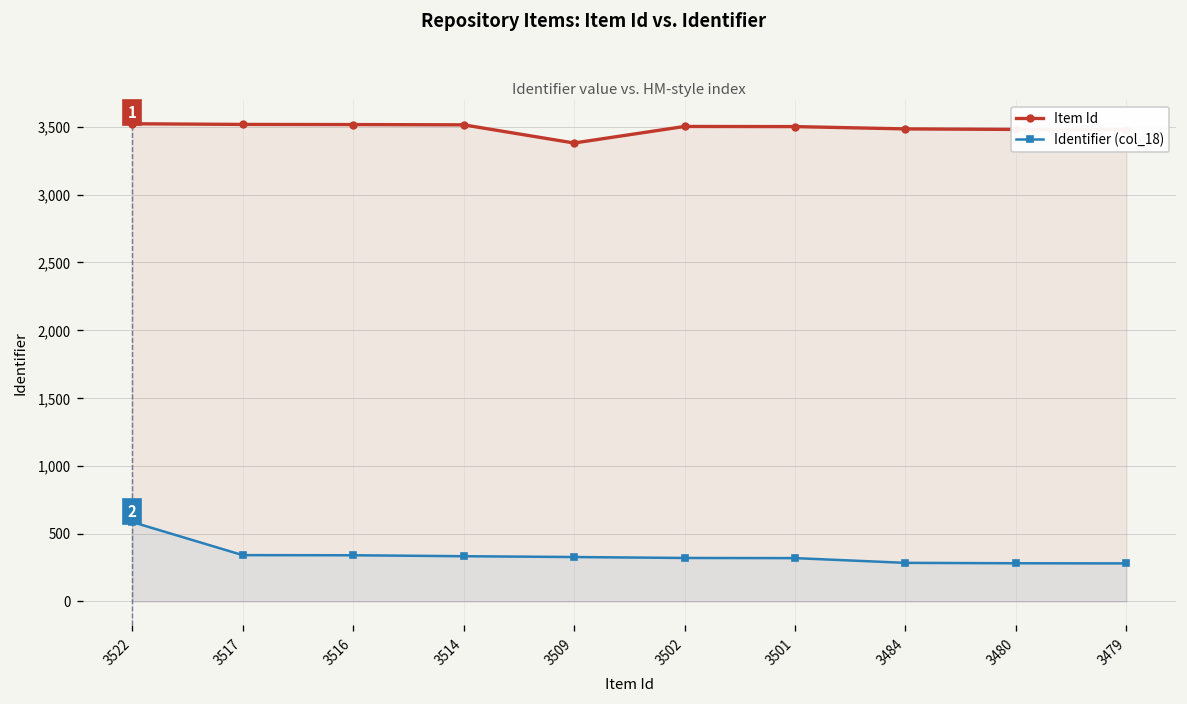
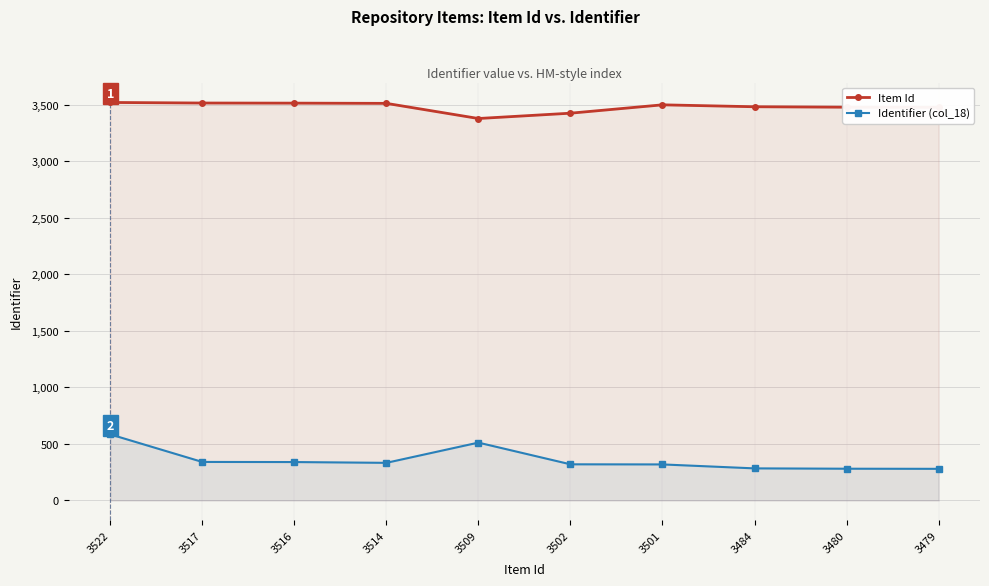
  {
    "Item Id": {
      "3517": "3,520",
      "3516": "3,520",
      "3514": "3,510",
      "3509": "3,380",
-     "3502": "3,500",
+     "3502": "3,430",
      "3501": "3,500",
      "3484": "3,480"
    },
    "Identifier (col_18)": {
      "3517": "340",
      "3516": "340",
      "3514": "330",
-     "3509": "330",
+     "3509": "510",
      "3502": "320",
      "3501": "320",
      "3484": "280",
      "3480": "280",
      "3479": "280"
    }
  }
